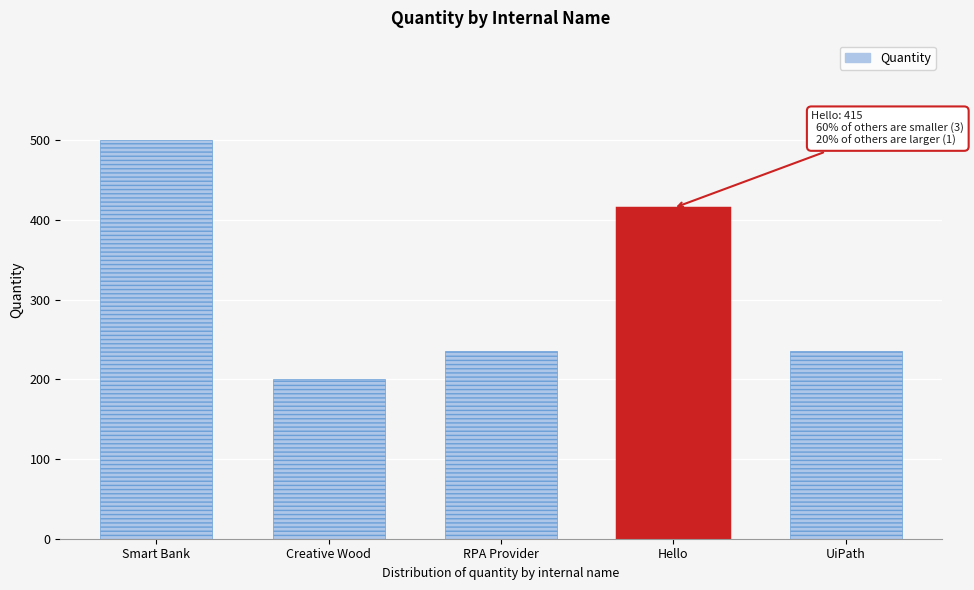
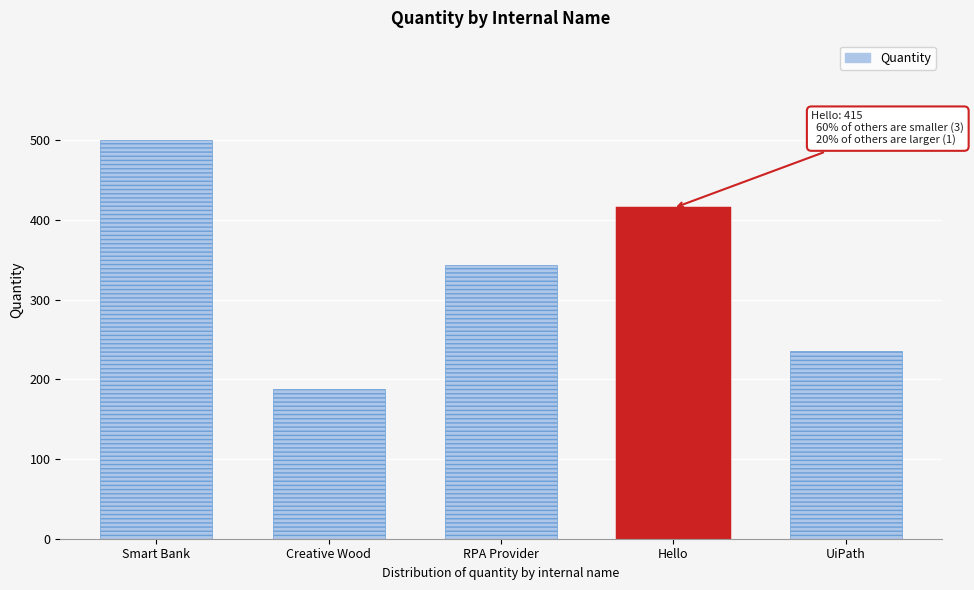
  {
    "Smart Bank": 500,
-   "Creative Wood": 200,
-   "RPA Provider": 240,
+   "Creative Wood": 190,
+   "RPA Provider": 340,
    "UiPath": 240
  }
